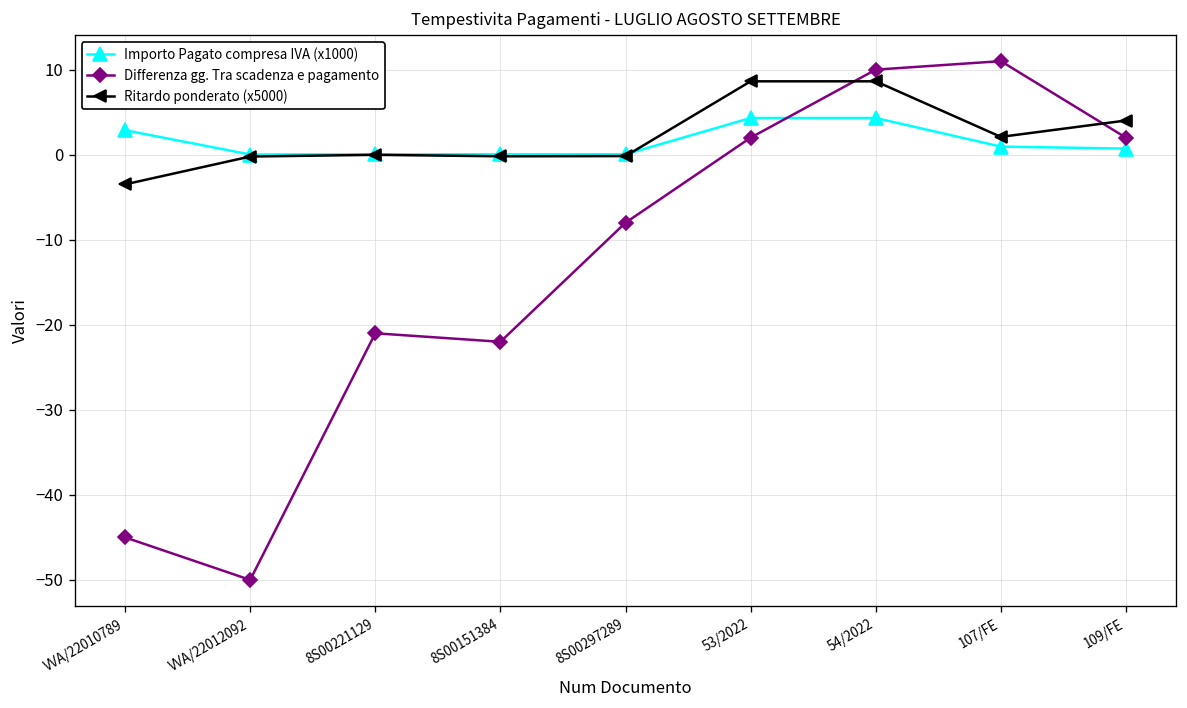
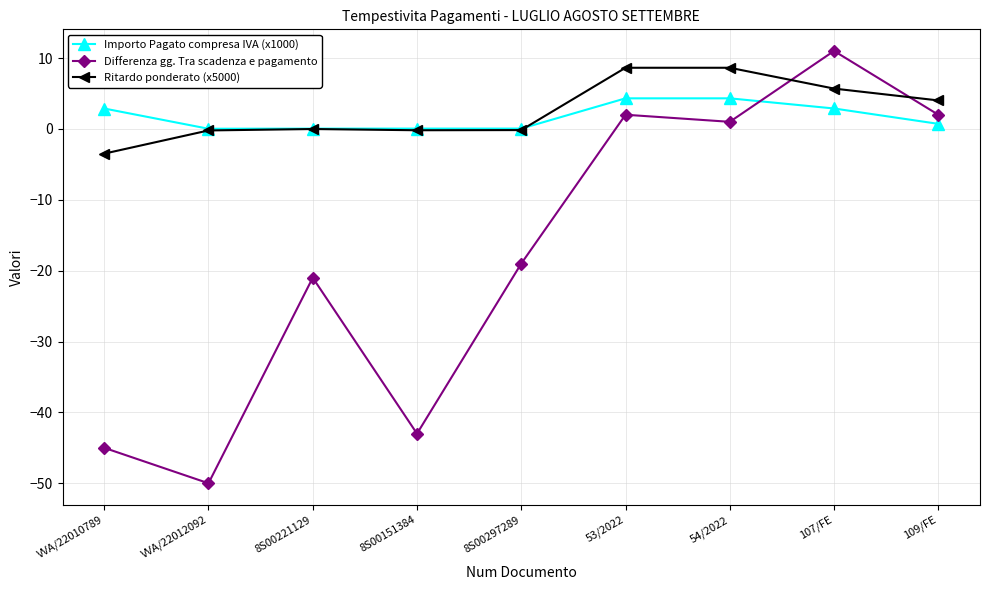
  {
    "Importo Pagato compresa IVA (x1000)": {
      "VVA/22010789": 3,
      "53/2022": 4,
      "54/2022": 4,
-     "107/FE": 1,
+     "107/FE": 3,
      "109/FE": 1
    },
    "Differenza gg. Tra scadenza e pagamento": {
      "VVA/22010789": -45,
      "VVA/22012092": -50,
      "8S00221129": -21,
-     "8S00151384": -22,
-     "8S00297289": -8,
+     "8S00151384": -43,
+     "8S00297289": -19,
      "53/2022": 2,
-     "54/2022": 10,
+     "54/2022": 1,
      "107/FE": 11,
      "109/FE": 2
    },
    "Ritardo ponderato (x5000)": {
      "VVA/22010789": -3,
      "53/2022": 9,
      "54/2022": 9,
-     "107/FE": 2,
+     "107/FE": 6,
      "109/FE": 4
    }
  }
